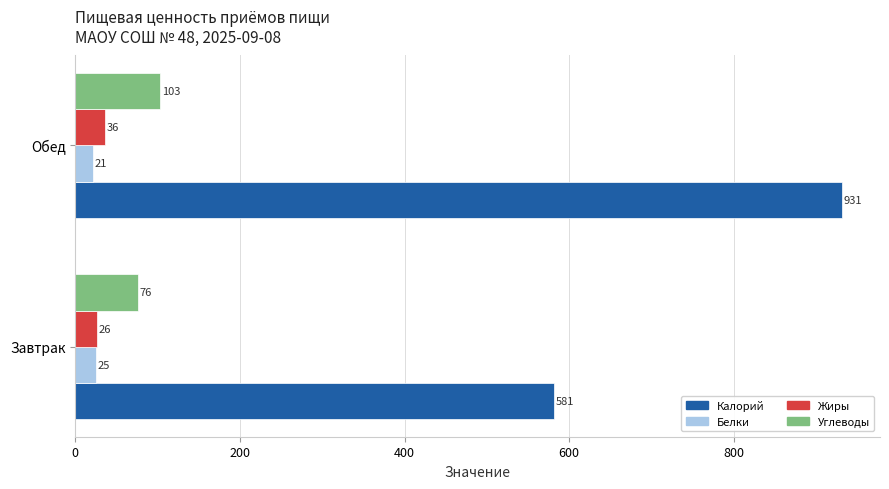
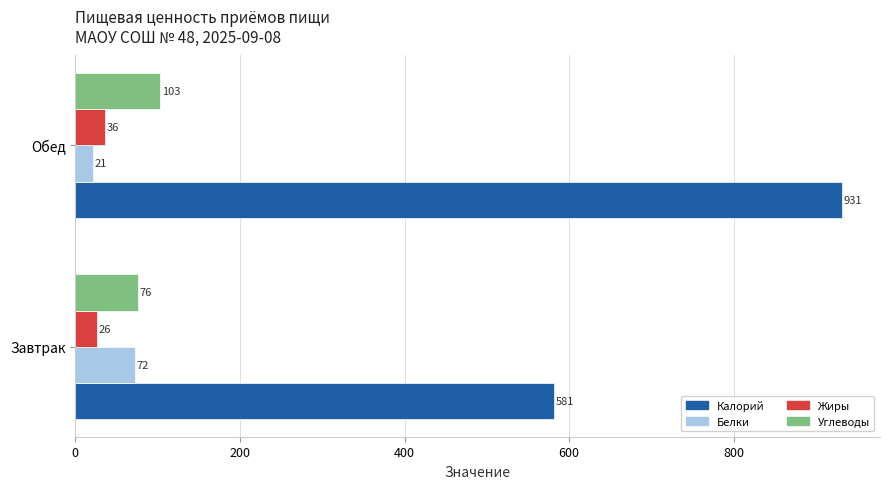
  {
    "Калорий": {
      "Обед": 931,
      "Завтрак": 581
    },
    "Белки": {
      "Обед": 21,
-     "Завтрак": 25
+     "Завтрак": 72
    },
    "Жиры": {
      "Обед": 36,
      "Завтрак": 26
    },
    "Углеводы": {
      "Обед": 103,
      "Завтрак": 76
    }
  }
